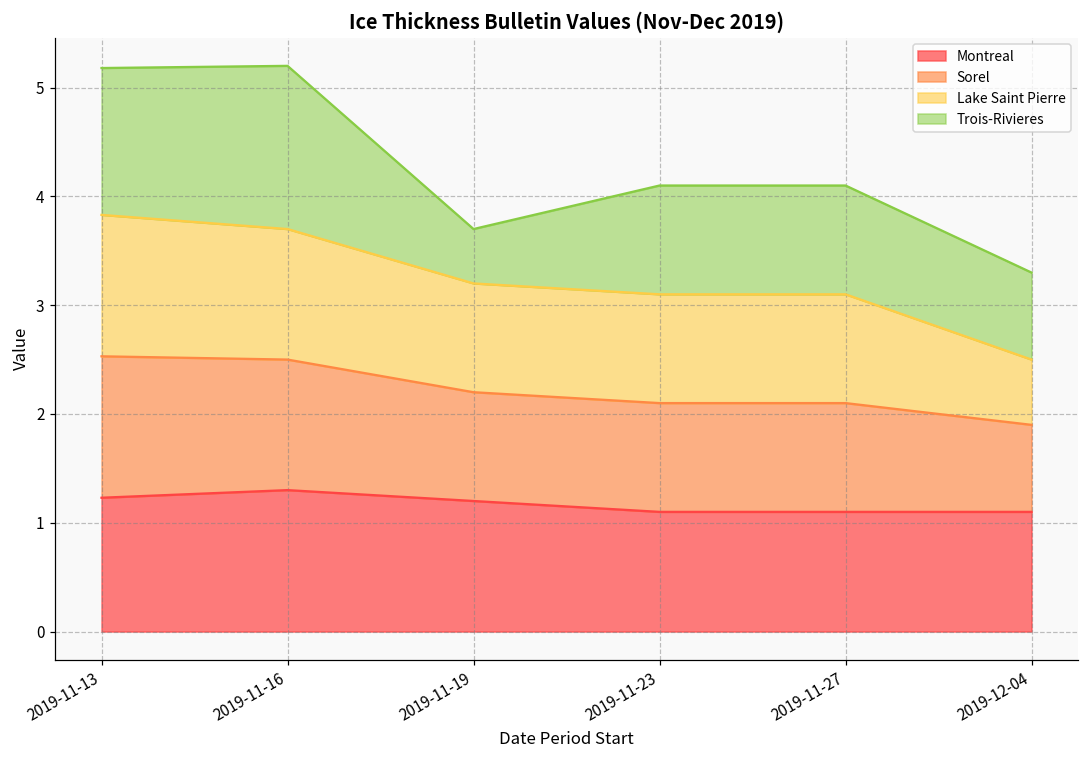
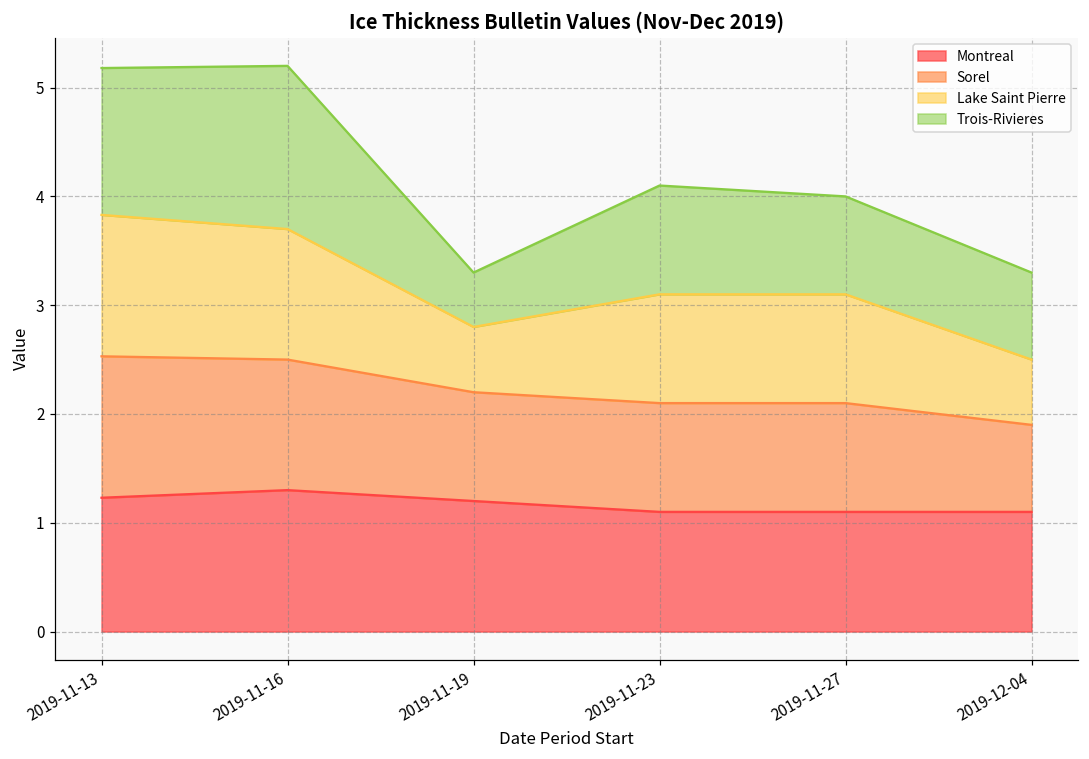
  {
    "Montreal": {
      "2019-11-13": 1.2,
      "2019-11-16": 1.3,
      "2019-11-19": 1.2,
      "2019-11-23": 1.1,
      "2019-11-27": 1.1,
      "2019-12-04": 1.1
    },
    "Sorel": {
      "2019-11-13": 1.3,
      "2019-11-16": 1.2,
      "2019-11-19": 1.0,
      "2019-11-23": 1.0,
      "2019-11-27": 1.0,
      "2019-12-04": 0.8
    },
    "Lake Saint Pierre": {
      "2019-11-13": 1.3,
      "2019-11-16": 1.2,
-     "2019-11-19": 1.0,
+     "2019-11-19": 0.6,
      "2019-11-23": 1.0,
      "2019-11-27": 1.0,
      "2019-12-04": 0.6
    },
    "Trois-Rivieres": {
      "2019-11-13": 1.3,
      "2019-11-16": 1.5,
      "2019-11-19": 0.5,
      "2019-11-23": 1.0,
-     "2019-11-27": 1.0,
+     "2019-11-27": 0.9,
      "2019-12-04": 0.8
    }
  }
